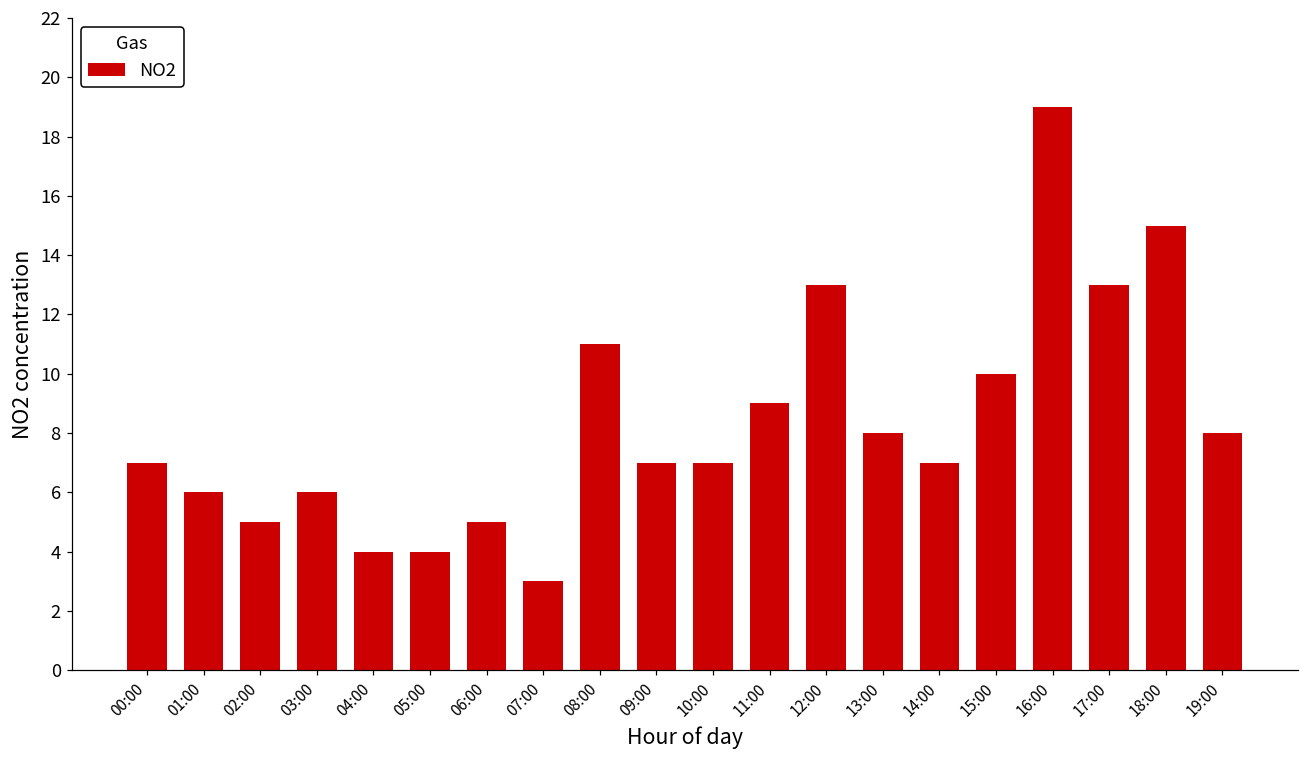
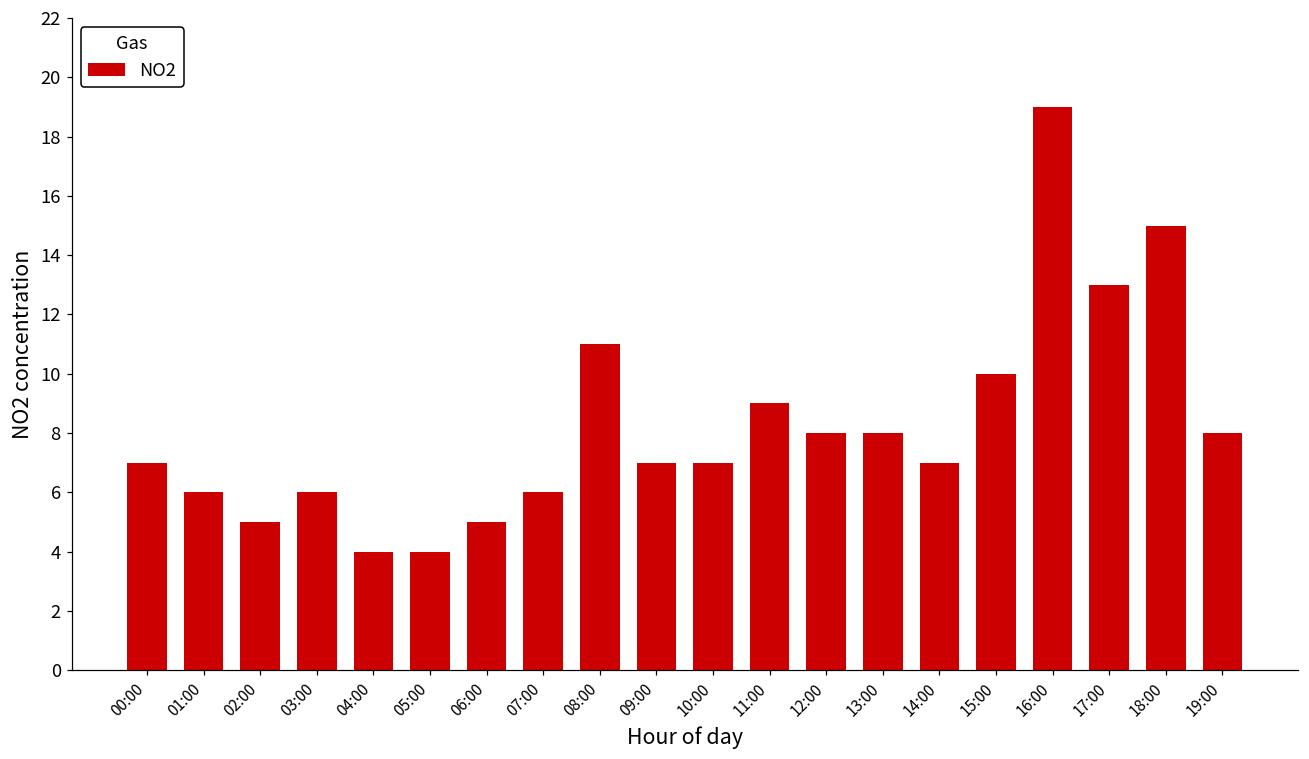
  {
    "00:00": 7,
    "01:00": 6,
    "02:00": 5,
    "03:00": 6,
    "04:00": 4,
    "05:00": 4,
    "06:00": 5,
-   "07:00": 3,
+   "07:00": 6,
    "08:00": 11,
    "09:00": 7,
    "10:00": 7,
    "11:00": 9,
-   "12:00": 13,
+   "12:00": 8,
    "13:00": 8,
    "14:00": 7,
    "15:00": 10,
    "16:00": 19,
    "17:00": 13,
    "18:00": 15,
    "19:00": 8
  }
